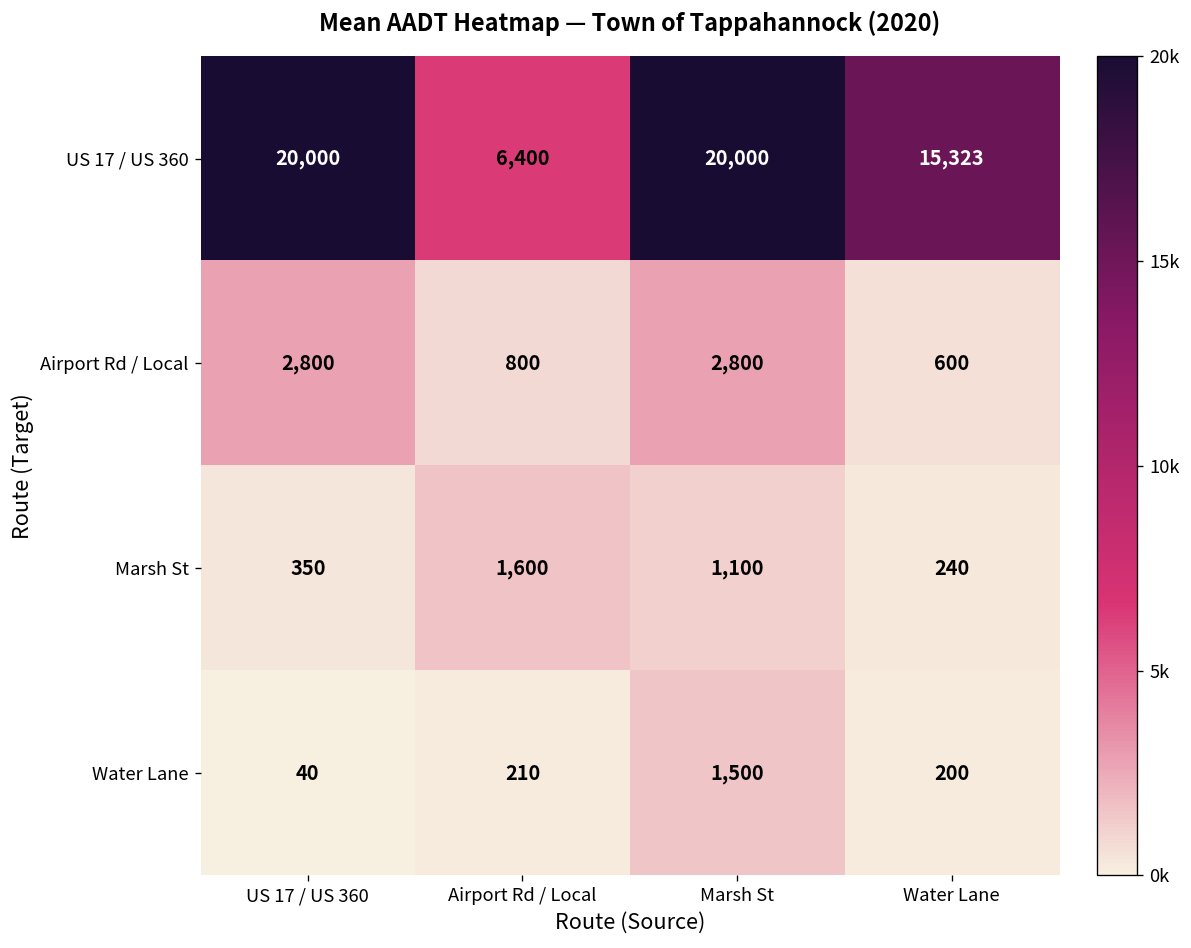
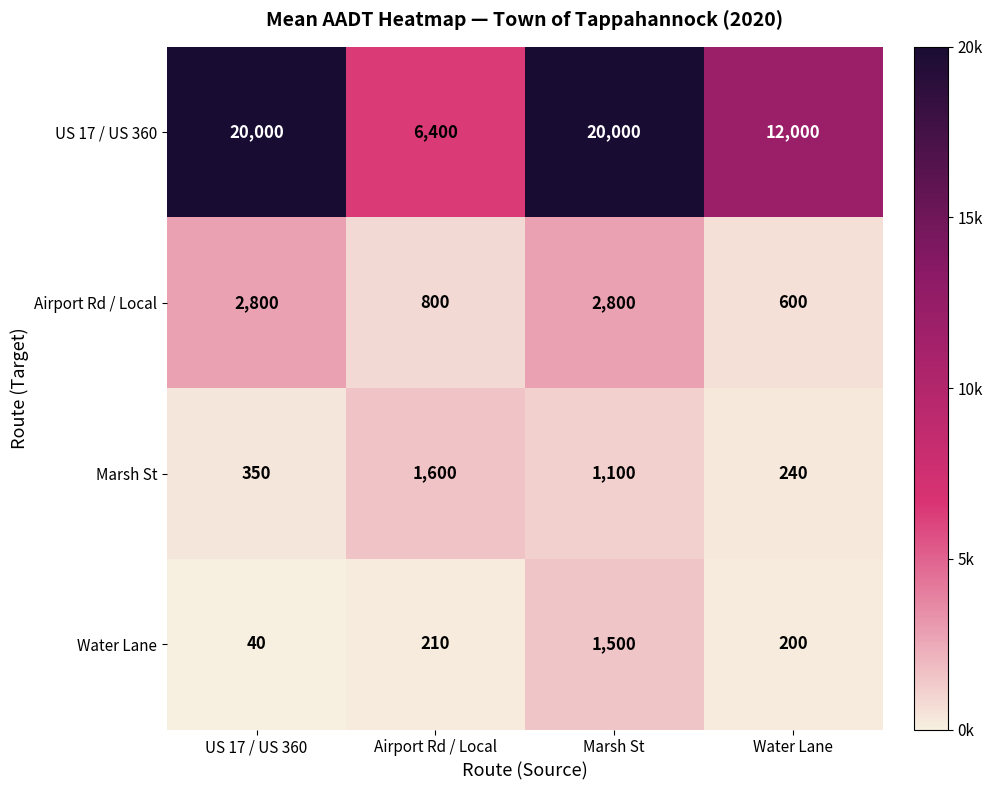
  {
    "US 17 / US 360": {
      "US 17 / US 360": "20,000",
      "Airport Rd / Local": "6,400",
      "Marsh St": "20,000",
-     "Water Lane": "15,323"
+     "Water Lane": "12,000"
    },
    "Airport Rd / Local": {
      "US 17 / US 360": "2,800",
      "Airport Rd / Local": "800",
      "Marsh St": "2,800",
      "Water Lane": "600"
    },
    "Marsh St": {
      "US 17 / US 360": "350",
      "Airport Rd / Local": "1,600",
      "Marsh St": "1,100",
      "Water Lane": "240"
    },
    "Water Lane": {
      "US 17 / US 360": "40",
      "Airport Rd / Local": "210",
      "Marsh St": "1,500",
      "Water Lane": "200"
    }
  }
